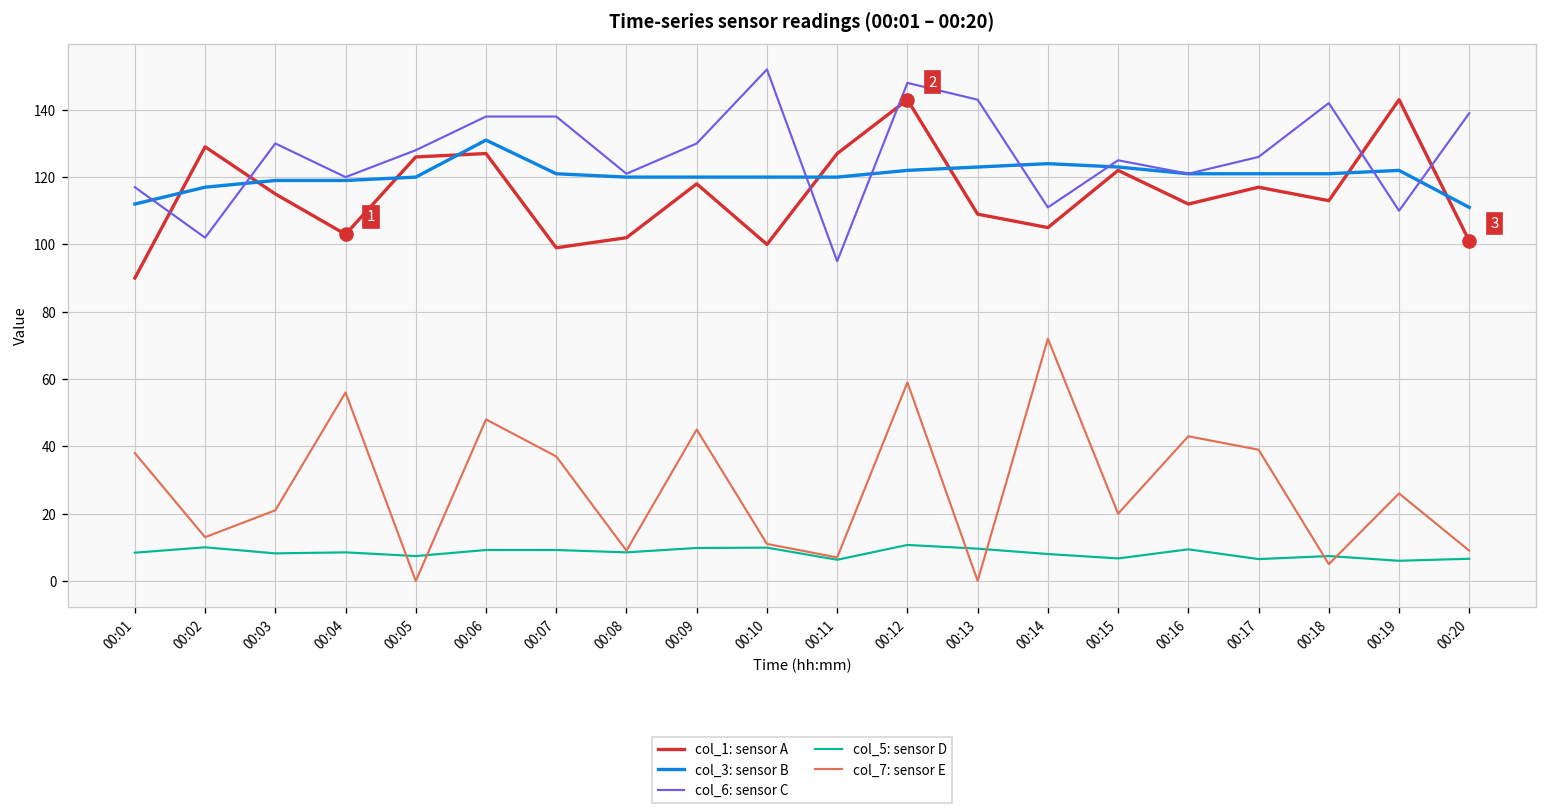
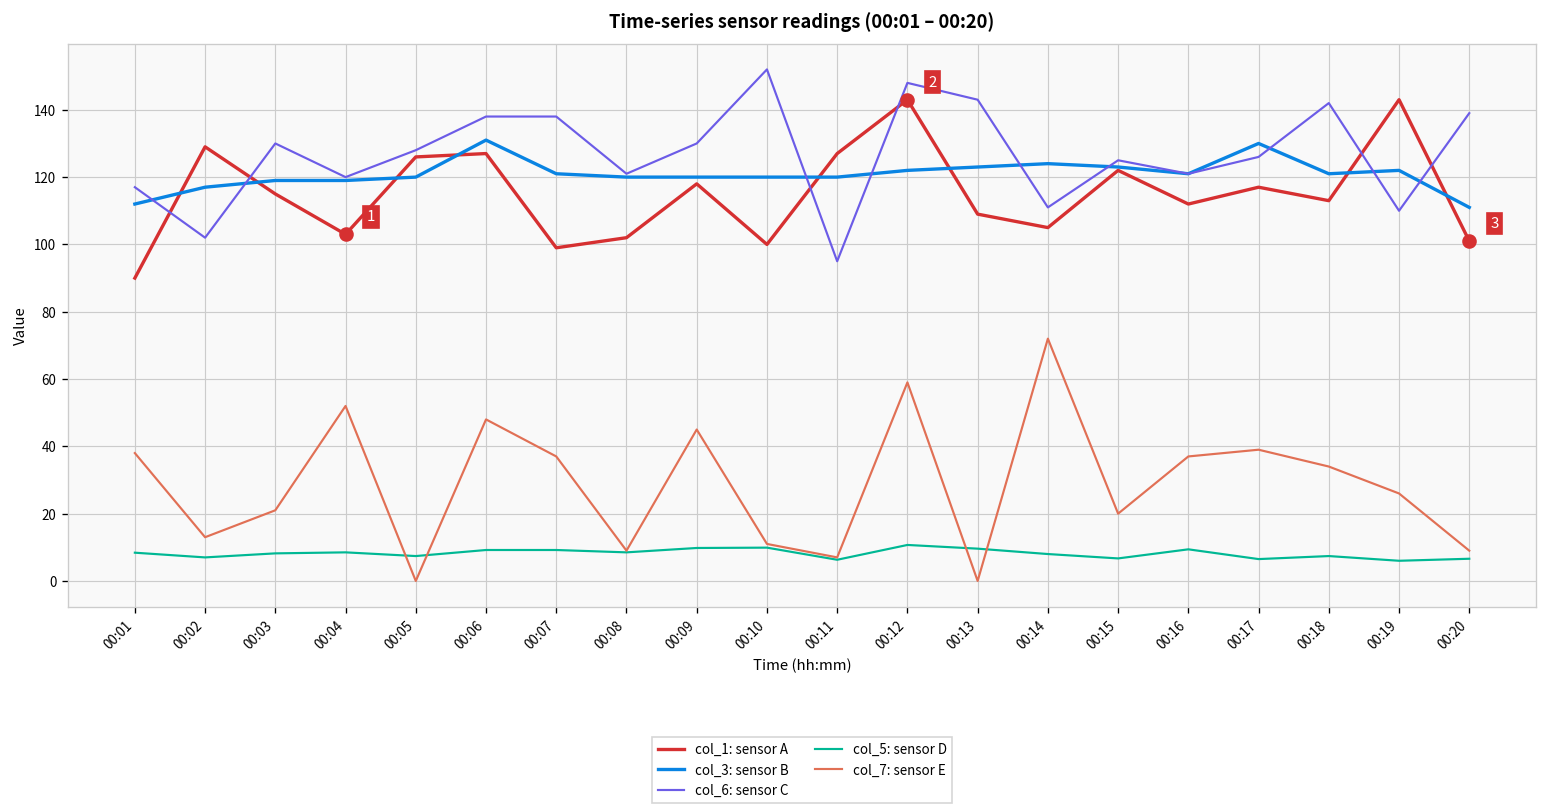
  {
    "col_3: sensor B": {
      "00:01": 112,
      "00:02": 117,
      "00:03": 119,
      "00:04": 119,
      "00:05": 120,
      "00:06": 131,
      "00:07": 121,
      "00:08": 120,
      "00:09": 120,
      "00:10": 120,
      "00:11": 120,
      "00:12": 122,
      "00:13": 123,
      "00:14": 124,
      "00:15": 123,
-     "00:17": 121,
+     "00:17": 130,
      "00:18": 121,
      "00:19": 122
    },
    "col_6: sensor C": {
      "00:01": 117,
      "00:02": 102,
      "00:03": 130,
      "00:04": 120,
      "00:05": 128,
      "00:06": 138,
      "00:07": 138,
      "00:08": 121,
      "00:09": 130,
      "00:10": 152,
      "00:11": 95,
      "00:13": 143,
      "00:14": 111,
      "00:15": 125,
      "00:17": 126,
      "00:18": 142,
      "00:19": 110,
      "00:20": 139
    },
    "col_5: sensor D": {
      "00:01": 8,
-     "00:02": 10,
+     "00:02": 7,
      "00:03": 8,
      "00:04": 9,
      "00:05": 7,
      "00:06": 9,
      "00:07": 9,
      "00:09": 10,
      "00:10": 10,
      "00:12": 11,
      "00:13": 10,
      "00:14": 8,
      "00:15": 7,
      "00:16": 9,
      "00:17": 7,
      "00:18": 7,
      "00:19": 6,
      "00:20": 7
    },
    "col_7: sensor E": {
      "00:01": 38,
      "00:02": 13,
      "00:03": 21,
-     "00:04": 56,
+     "00:04": 52,
      "00:05": 0,
      "00:06": 48,
      "00:07": 37,
      "00:09": 45,
      "00:10": 11,
      "00:12": 59,
      "00:13": 0,
      "00:14": 72,
      "00:15": 20,
-     "00:16": 43,
+     "00:16": 37,
      "00:17": 39,
-     "00:18": 5,
+     "00:18": 34,
      "00:19": 26,
      "00:20": 9
    }
  }
